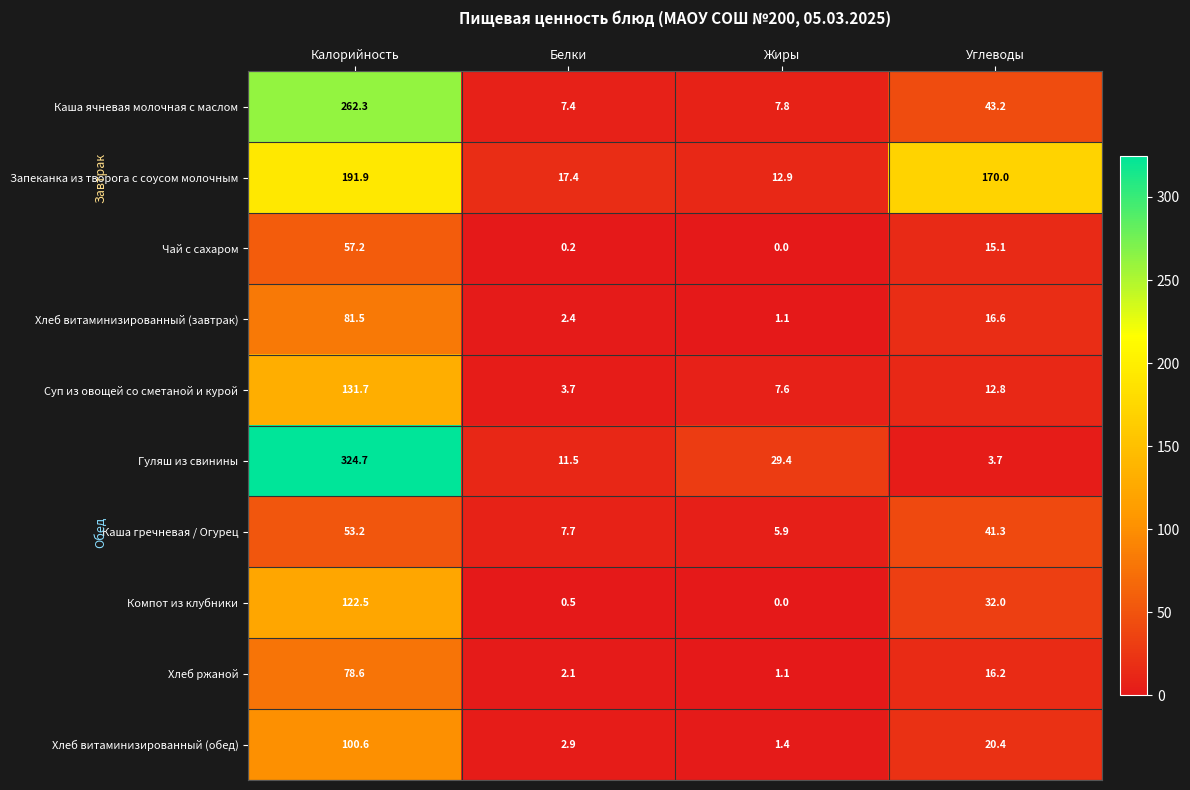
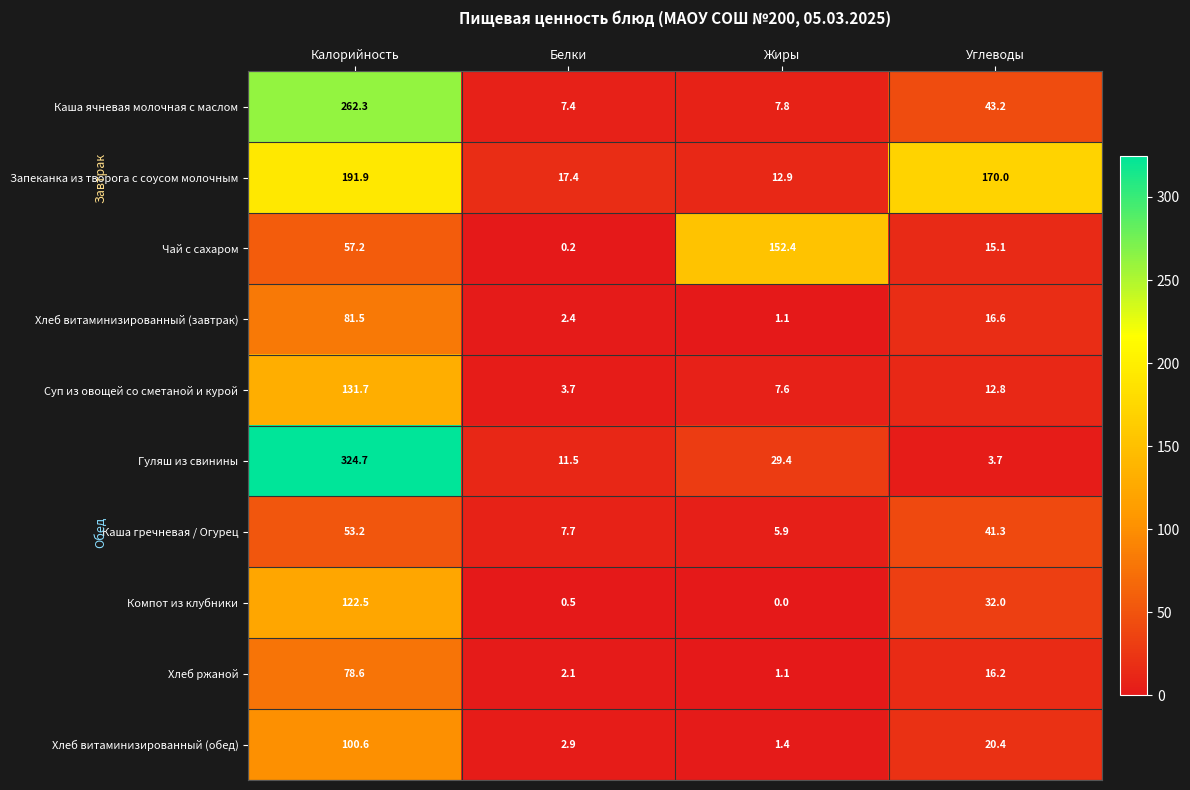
  {
    "Каша ячневая молочная с маслом": {
      "Калорийность": 262.3,
      "Белки": 7.4,
      "Жиры": 7.8,
      "Углеводы": 43.2
    },
    "Запеканка из творога с соусом молочным": {
      "Калорийность": 191.9,
      "Белки": 17.4,
      "Жиры": 12.9,
      "Углеводы": 170.0
    },
    "Чай с сахаром": {
      "Калорийность": 57.2,
      "Белки": 0.2,
-     "Жиры": 0.0,
+     "Жиры": 152.4,
      "Углеводы": 15.1
    },
    "Хлеб витаминизированный (завтрак)": {
      "Калорийность": 81.5,
      "Белки": 2.4,
      "Жиры": 1.1,
      "Углеводы": 16.6
    },
    "Суп из овощей со сметаной и курой": {
      "Калорийность": 131.7,
      "Белки": 3.7,
      "Жиры": 7.6,
      "Углеводы": 12.8
    },
    "Гуляш из свинины": {
      "Калорийность": 324.7,
      "Белки": 11.5,
      "Жиры": 29.4,
      "Углеводы": 3.7
    },
    "Каша гречневая / Огурец": {
      "Калорийность": 53.2,
      "Белки": 7.7,
      "Жиры": 5.9,
      "Углеводы": 41.3
    },
    "Компот из клубники": {
      "Калорийность": 122.5,
      "Белки": 0.5,
      "Жиры": 0.0,
      "Углеводы": 32.0
    },
    "Хлеб ржаной": {
      "Калорийность": 78.6,
      "Белки": 2.1,
      "Жиры": 1.1,
      "Углеводы": 16.2
    },
    "Хлеб витаминизированный (обед)": {
      "Калорийность": 100.6,
      "Белки": 2.9,
      "Жиры": 1.4,
      "Углеводы": 20.4
    }
  }
